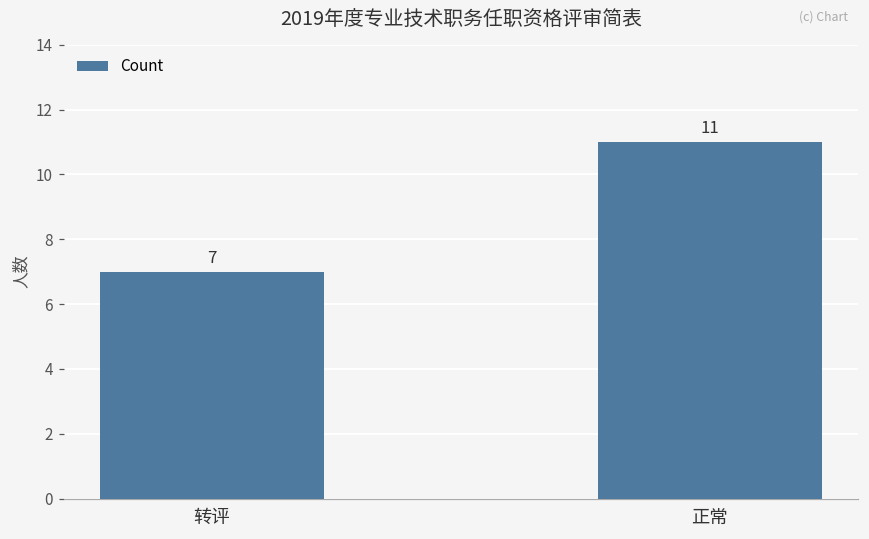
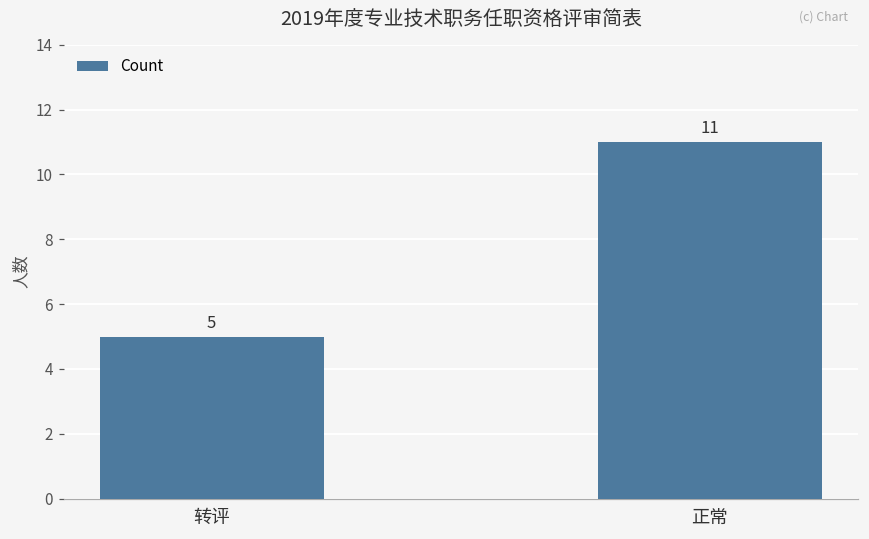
  {
-   "转评": 7,
+   "转评": 5,
    "正常": 11
  }
